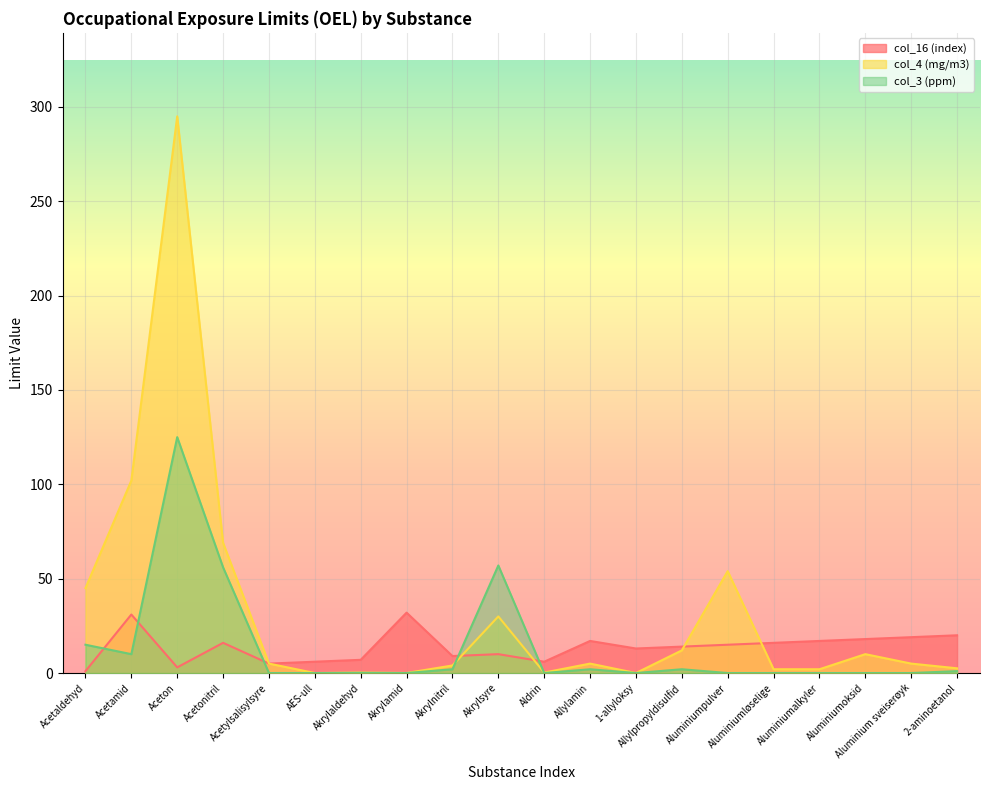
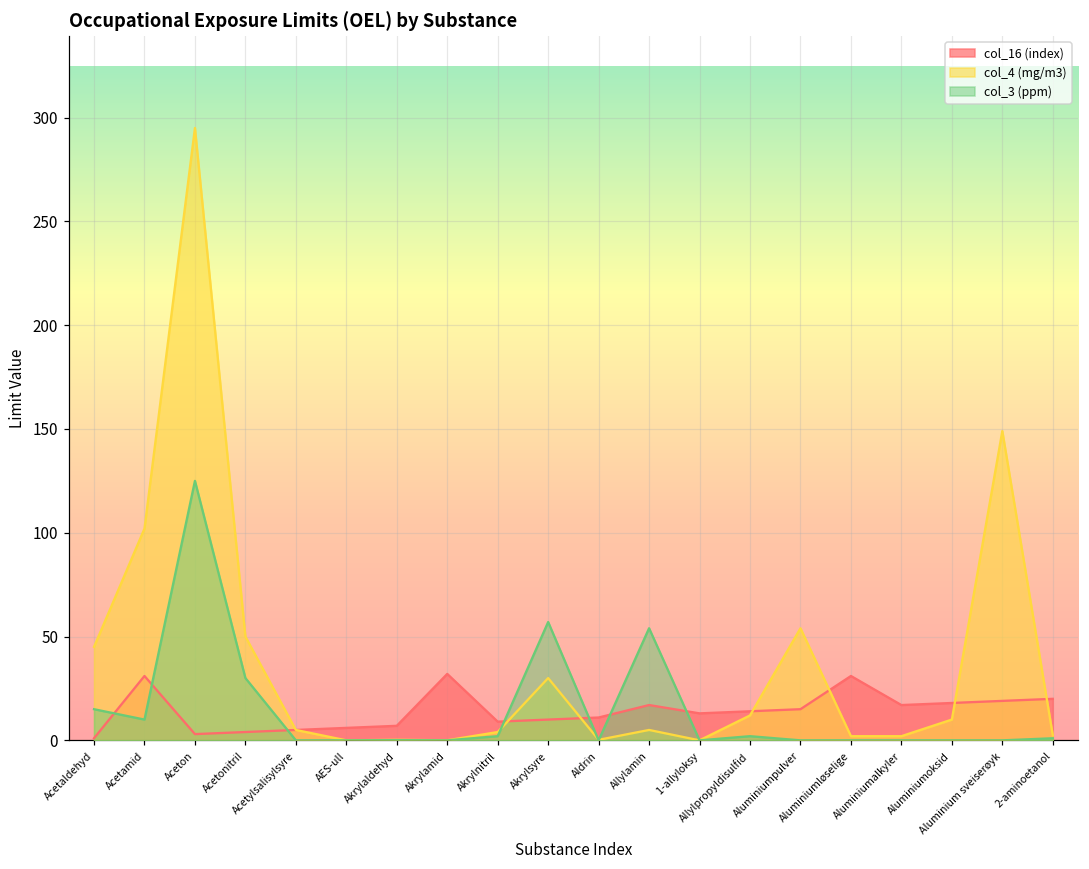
  {
    "col_16 (index)": {
      "Acetaldehyd": 1,
      "Acetamid": 31,
      "Aceton": 3,
-     "Acetonitril": 16,
+     "Acetonitril": 4,
      "AES-ull": 6,
      "Akrylaldehyd": 7,
      "Akrylamid": 32,
      "Akrylnitril": 9,
      "Akrylsyre": 10,
-     "Aldrin": 6,
+     "Aldrin": 11,
      "Allylamin": 17,
      "1-allyloksy": 13,
      "Allylpropyldisulfid": 14,
      "Aluminiumpulver": 15,
-     "Aluminiumløselige": 16,
+     "Aluminiumløselige": 31,
      "Aluminiumalkyler": 17,
      "Aluminiumoksid": 18,
      "Aluminium sveiserøyk": 19,
      "2-aminoetanol": 20
    },
    "col_4 (mg/m3)": {
      "Acetaldehyd": 45,
      "Acetamid": 102,
      "Aceton": 295,
-     "Acetonitril": 69,
+     "Acetonitril": 50,
      "Akrylnitril": 4,
      "Akrylsyre": 30,
      "Allylamin": 5,
      "Allylpropyldisulfid": 12,
      "Aluminiumpulver": 54,
      "Aluminiumløselige": 2,
      "Aluminiumalkyler": 2,
      "Aluminiumoksid": 10,
-     "Aluminium sveiserøyk": 5,
+     "Aluminium sveiserøyk": 149,
      "2-aminoetanol": 3
    },
    "col_3 (ppm)": {
      "Acetaldehyd": 15,
      "Acetamid": 10,
      "Aceton": 125,
-     "Acetonitril": 56,
+     "Acetonitril": 30,
      "Acetylsalisylsyre": 0,
      "Akrylnitril": 2,
      "Akrylsyre": 57,
-     "Allylamin": 2,
+     "Allylamin": 54,
      "Allylpropyldisulfid": 2,
      "Aluminiumpulver": 0,
      "Aluminiumløselige": 0,
      "Aluminiumalkyler": 0,
      "Aluminiumoksid": 0,
      "Aluminium sveiserøyk": 0,
      "2-aminoetanol": 1
    }
  }
